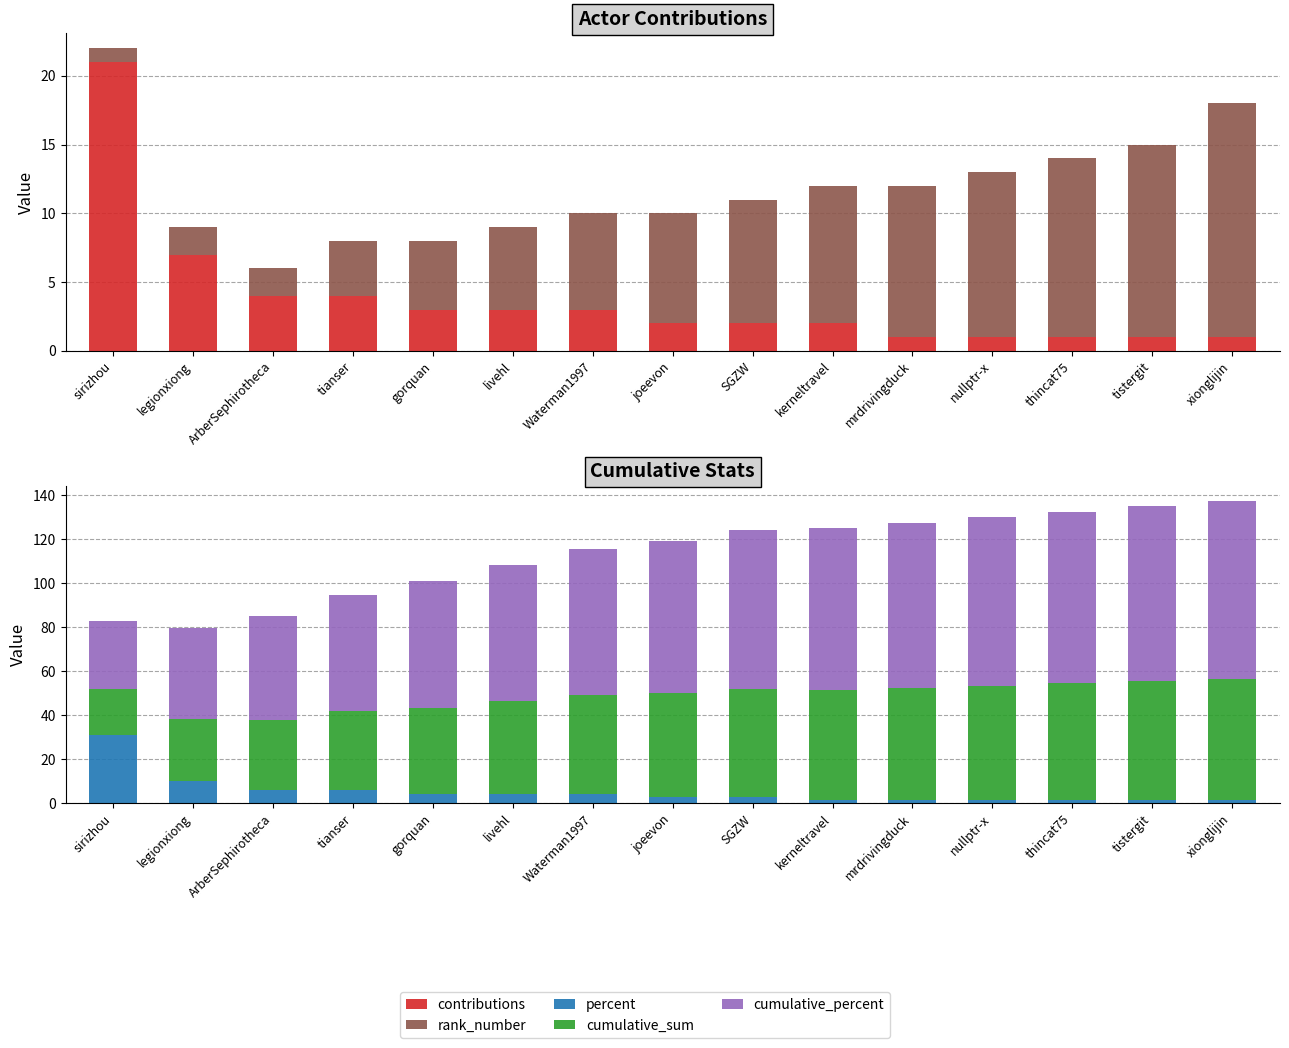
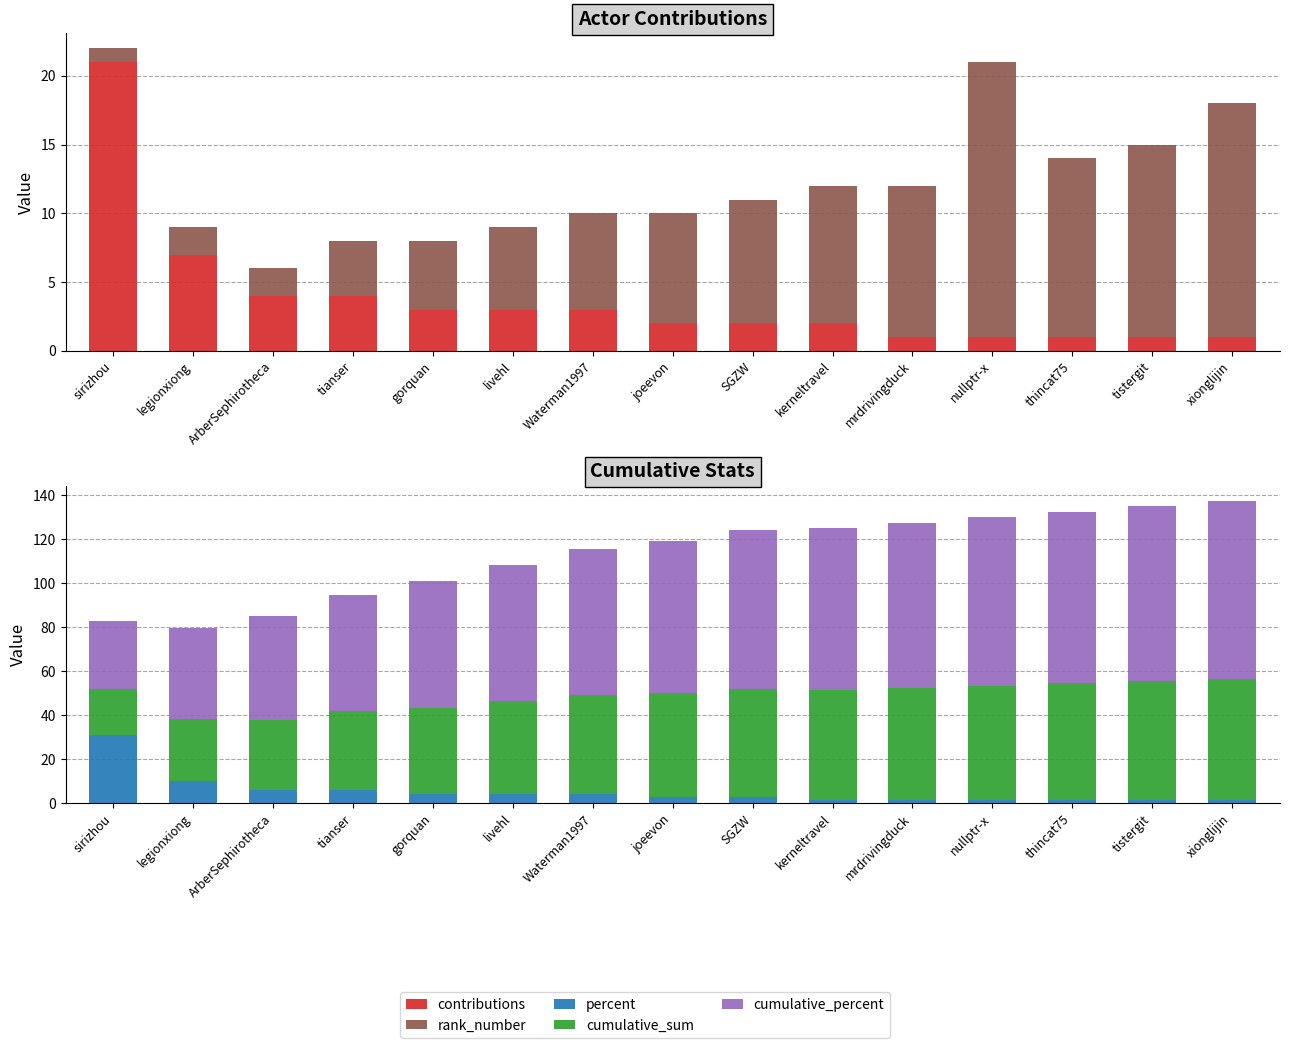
  {
    "Actor Contributions": {
      "contributions": {
        "sirizhou": 21,
        "legionxiong": 7,
        "ArberSephirotheca": 4,
        "tianser": 4,
        "gorquan": 3,
        "livehl": 3,
        "Waterman1997": 3,
        "joeevon": 2,
        "SGZW": 2,
        "kerneltravel": 2,
        "mrdrivingduck": 1,
        "nullptr-x": 1,
        "thincat75": 1,
        "tistergit": 1,
        "xionglijin": 1
      },
      "rank_number": {
        "sirizhou": 1,
        "legionxiong": 2,
        "ArberSephirotheca": 2,
        "tianser": 4,
        "gorquan": 5,
        "livehl": 6,
        "Waterman1997": 7,
        "joeevon": 8,
        "SGZW": 9,
        "kerneltravel": 10,
        "mrdrivingduck": 11,
-       "nullptr-x": 12,
+       "nullptr-x": 20,
        "thincat75": 13,
        "tistergit": 14,
        "xionglijin": 17
      }
    },
    "Cumulative Stats": {
      "percent": {
        "sirizhou": 31,
        "legionxiong": 10,
        "ArberSephirotheca": 6,
        "tianser": 6,
        "gorquan": 4,
        "livehl": 4,
        "Waterman1997": 4,
        "joeevon": 3,
        "SGZW": 3,
        "kerneltravel": 1,
        "mrdrivingduck": 1,
        "nullptr-x": 1,
        "thincat75": 1,
        "tistergit": 1,
        "xionglijin": 1
      },
      "cumulative_sum": {
        "sirizhou": 21,
        "legionxiong": 28,
        "ArberSephirotheca": 32,
        "tianser": 36,
        "gorquan": 39,
        "livehl": 42,
        "Waterman1997": 45,
        "joeevon": 47,
        "SGZW": 49,
        "kerneltravel": 50,
        "mrdrivingduck": 51,
        "nullptr-x": 52,
        "thincat75": 53,
        "tistergit": 54,
        "xionglijin": 55
      },
      "cumulative_percent": {
        "sirizhou": 31,
        "legionxiong": 41,
        "ArberSephirotheca": 47,
        "tianser": 53,
        "gorquan": 57,
        "livehl": 62,
        "Waterman1997": 66,
        "joeevon": 69,
        "SGZW": 72,
        "kerneltravel": 74,
        "mrdrivingduck": 75,
        "nullptr-x": 76,
        "thincat75": 78,
        "tistergit": 79,
        "xionglijin": 81
      }
    }
  }
